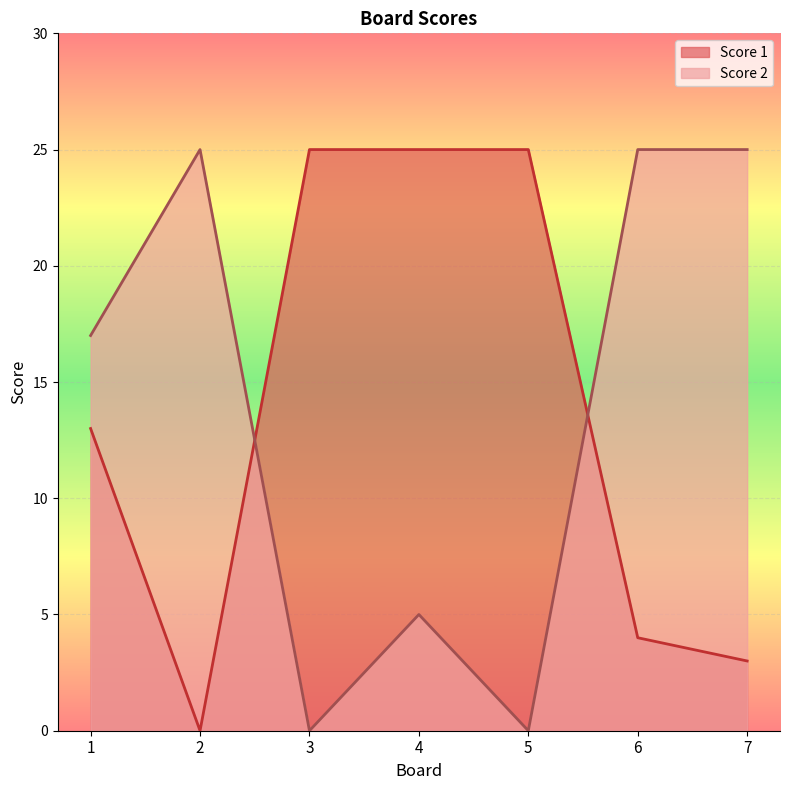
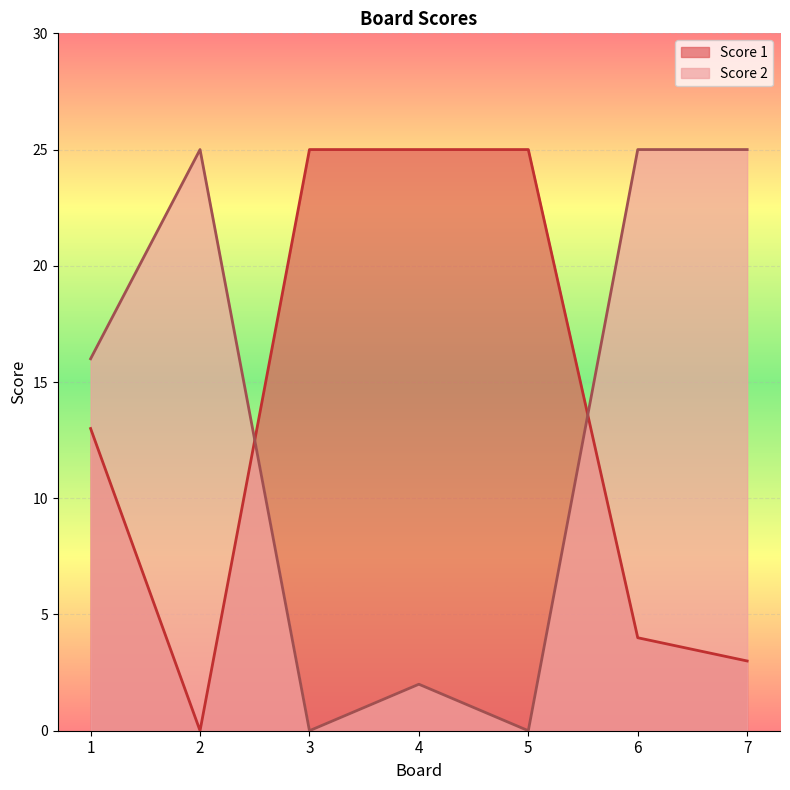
  {
    "Score 1": {
      "1": 13,
      "2": 0,
      "3": 25,
      "4": 25,
      "5": 25,
      "6": 4,
      "7": 3
    },
    "Score 2": {
-     "1": 17,
+     "1": 16,
      "2": 25,
      "3": 0,
-     "4": 5,
+     "4": 2,
      "5": 0,
      "6": 25,
      "7": 25
    }
  }
